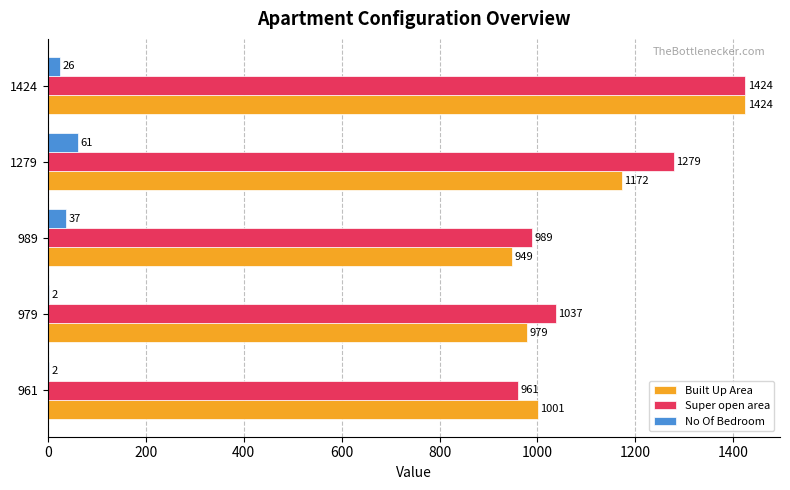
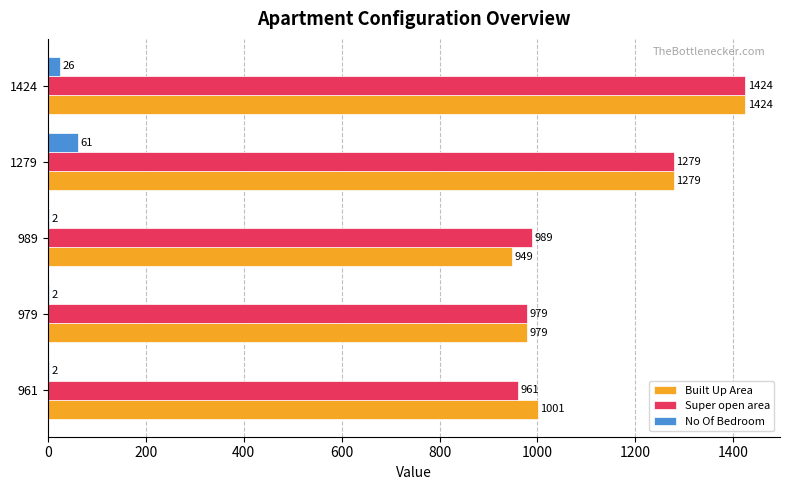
  {
    "Built Up Area": {
      "1424": 1424,
-     "1279": 1172,
+     "1279": 1279,
      "989": 949,
      "979": 979,
      "961": 1001
    },
    "Super open area": {
      "1424": 1424,
      "1279": 1279,
      "989": 989,
-     "979": 1037,
+     "979": 979,
      "961": 961
    },
    "No Of Bedroom": {
      "1424": 26,
      "1279": 61,
-     "989": 37,
+     "989": 2,
      "979": 2,
      "961": 2
    }
  }
